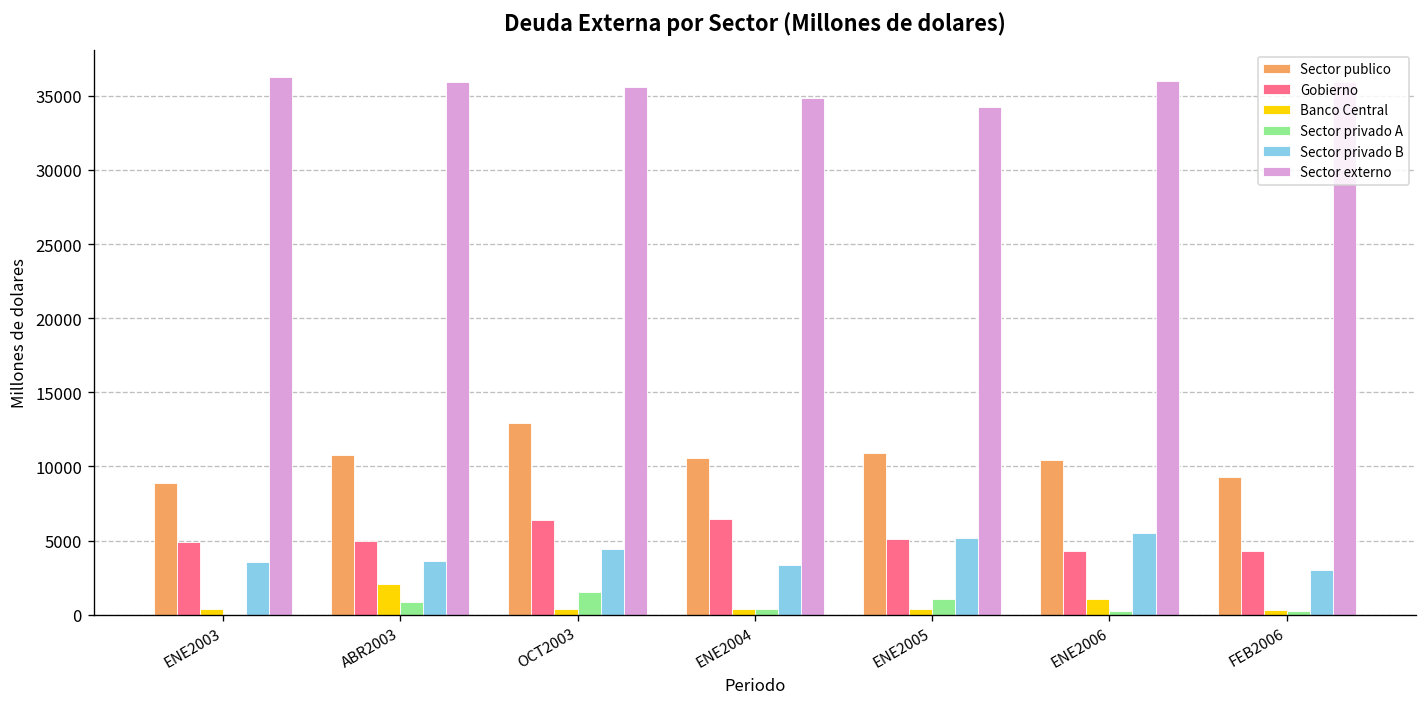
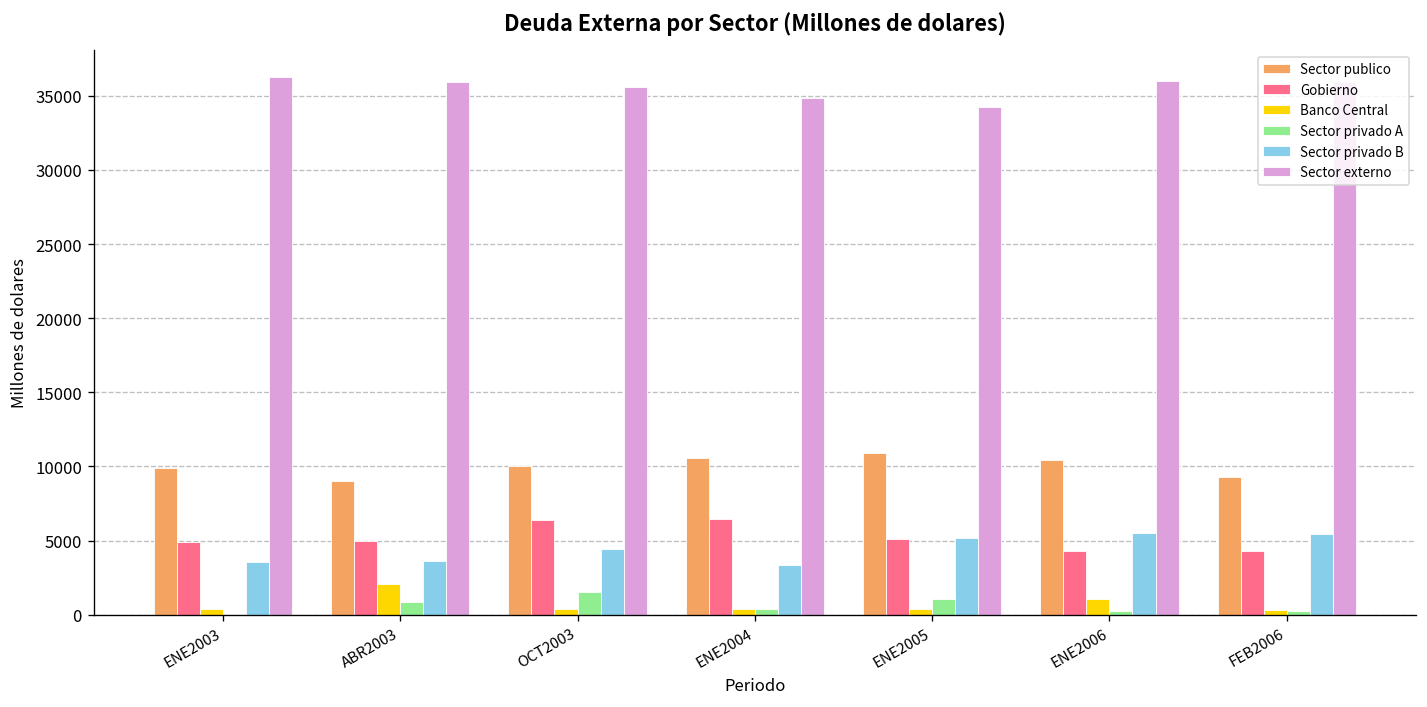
  {
    "Sector publico": {
-     "ENE2003": 8900,
-     "ABR2003": 10800,
-     "OCT2003": 12900,
+     "ENE2003": 9900,
+     "ABR2003": 9000,
+     "OCT2003": 10000,
      "ENE2004": 10600,
      "ENE2005": 10900,
      "ENE2006": 10400,
      "FEB2006": 9300
    },
    "Gobierno": {
      "ENE2003": 4900,
      "ABR2003": 5000,
      "OCT2003": 6400,
      "ENE2004": 6400,
      "ENE2005": 5100,
      "ENE2006": 4300,
      "FEB2006": 4300
    },
    "Banco Central": {
      "ENE2003": 400,
      "ABR2003": 2100,
      "OCT2003": 400,
      "ENE2004": 400,
      "ENE2005": 400,
      "ENE2006": 1100,
      "FEB2006": 300
    },
    "Sector privado A": {
      "ABR2003": 900,
      "OCT2003": 1600,
      "ENE2004": 400,
      "ENE2005": 1100,
      "ENE2006": 300,
      "FEB2006": 200
    },
    "Sector privado B": {
      "ENE2003": 3600,
      "ABR2003": 3600,
      "OCT2003": 4400,
      "ENE2004": 3300,
      "ENE2005": 5100,
      "ENE2006": 5500,
-     "FEB2006": 3000
+     "FEB2006": 5400
    },
    "Sector externo": {
      "ENE2003": 36300,
      "ABR2003": 35900,
      "OCT2003": 35600,
      "ENE2004": 34800,
      "ENE2005": 34300,
      "ENE2006": 36000
    }
  }
